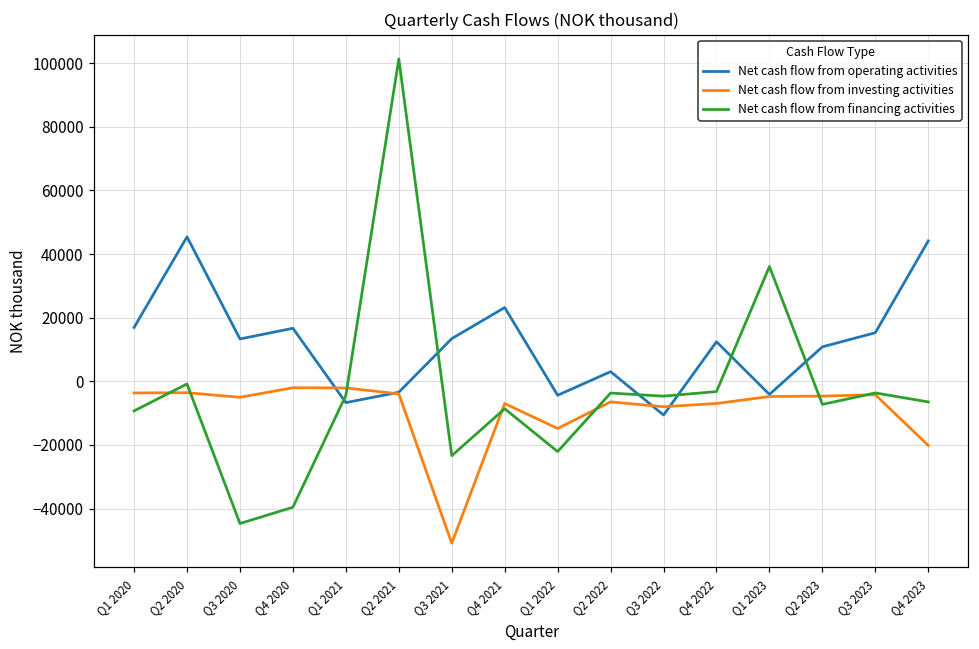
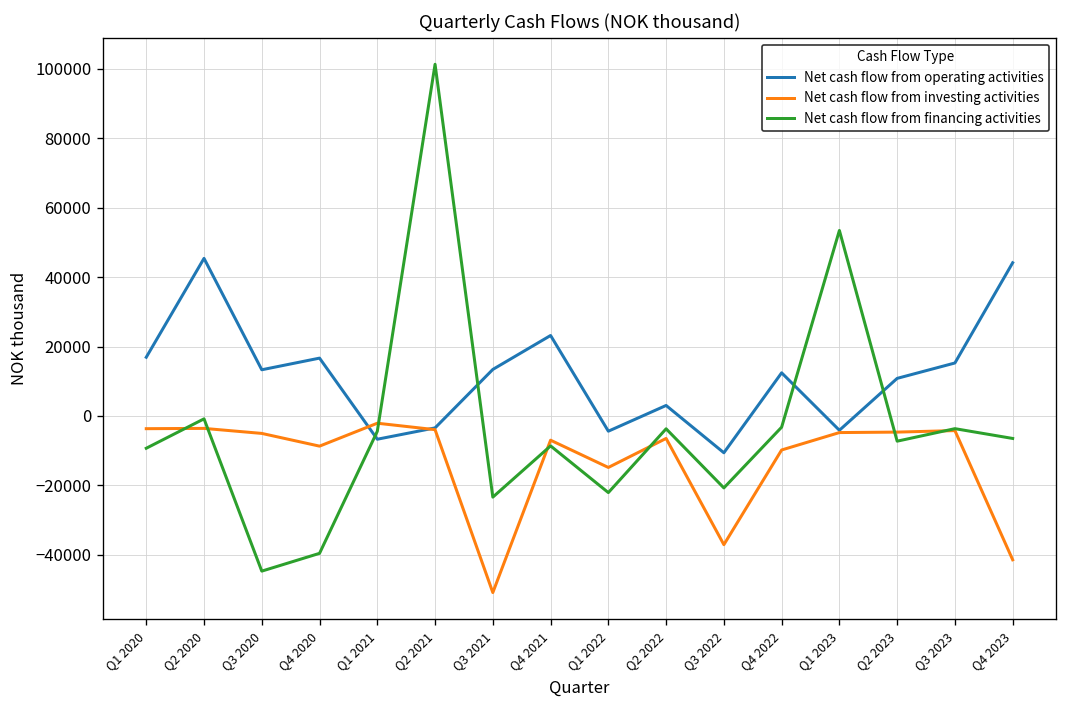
  {
    "Net cash flow from operating activities": {
      "Q1 2020": 17000,
      "Q2 2020": 45000,
      "Q3 2020": 13000,
      "Q4 2020": 17000,
      "Q1 2021": -7000,
      "Q3 2021": 13000,
      "Q4 2021": 23000,
      "Q1 2022": -4000,
      "Q2 2022": 3000,
      "Q3 2022": -11000,
      "Q4 2022": 12000,
      "Q2 2023": 11000,
      "Q3 2023": 15000,
      "Q4 2023": 44000
    },
    "Net cash flow from investing activities": {
      "Q1 2020": -4000,
      "Q2 2020": -4000,
      "Q3 2020": -5000,
-     "Q4 2020": -2000,
+     "Q4 2020": -9000,
      "Q1 2021": -2000,
      "Q3 2021": -51000,
      "Q4 2021": -7000,
      "Q1 2022": -15000,
      "Q2 2022": -6000,
-     "Q3 2022": -8000,
-     "Q4 2022": -7000,
+     "Q3 2022": -37000,
+     "Q4 2022": -10000,
      "Q2 2023": -5000,
-     "Q4 2023": -20000
+     "Q4 2023": -41000
    },
    "Net cash flow from financing activities": {
      "Q1 2020": -9000,
      "Q2 2020": -1000,
      "Q3 2020": -45000,
      "Q4 2020": -40000,
      "Q1 2021": -4000,
      "Q2 2021": 101000,
      "Q3 2021": -23000,
      "Q4 2021": -9000,
      "Q1 2022": -22000,
      "Q2 2022": -4000,
-     "Q3 2022": -5000,
+     "Q3 2022": -21000,
      "Q4 2022": -3000,
-     "Q1 2023": 36000,
+     "Q1 2023": 53000,
      "Q2 2023": -7000,
      "Q4 2023": -6000
    }
  }
